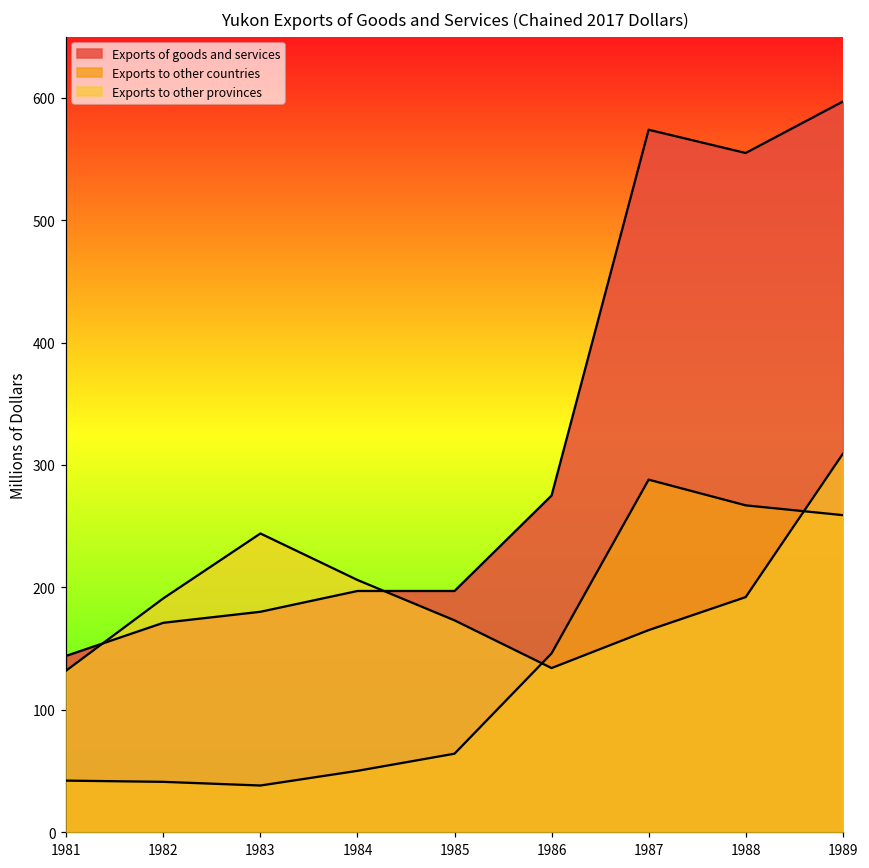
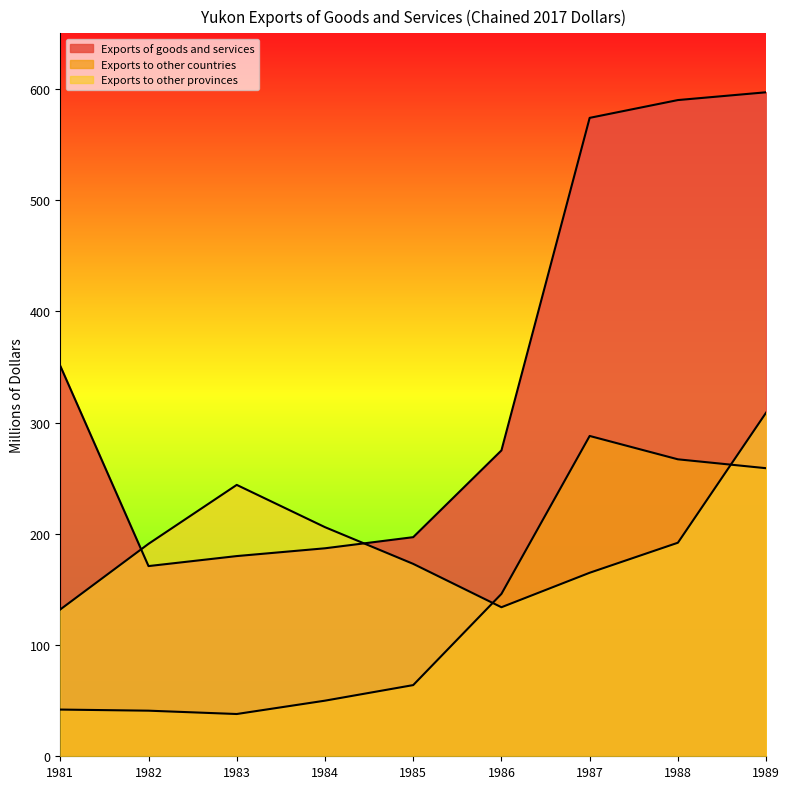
  {
    "Exports of goods and services": {
-     "1981": 144,
+     "1981": 351,
      "1982": 171,
      "1983": 180,
-     "1984": 197,
+     "1984": 187,
      "1985": 197,
      "1986": 275,
      "1987": 574,
-     "1988": 555,
+     "1988": 590,
      "1989": 597
    }
  }
